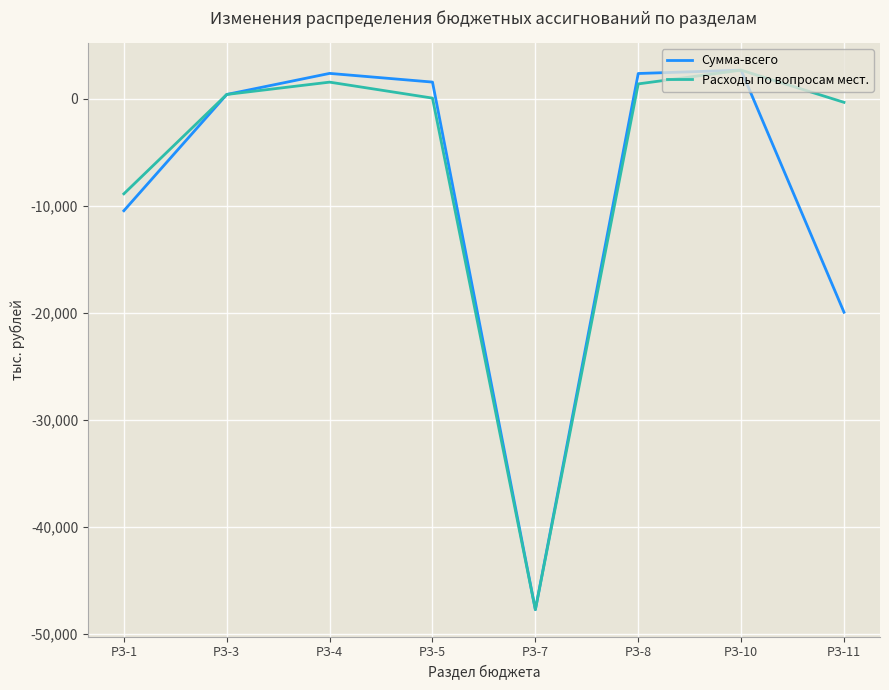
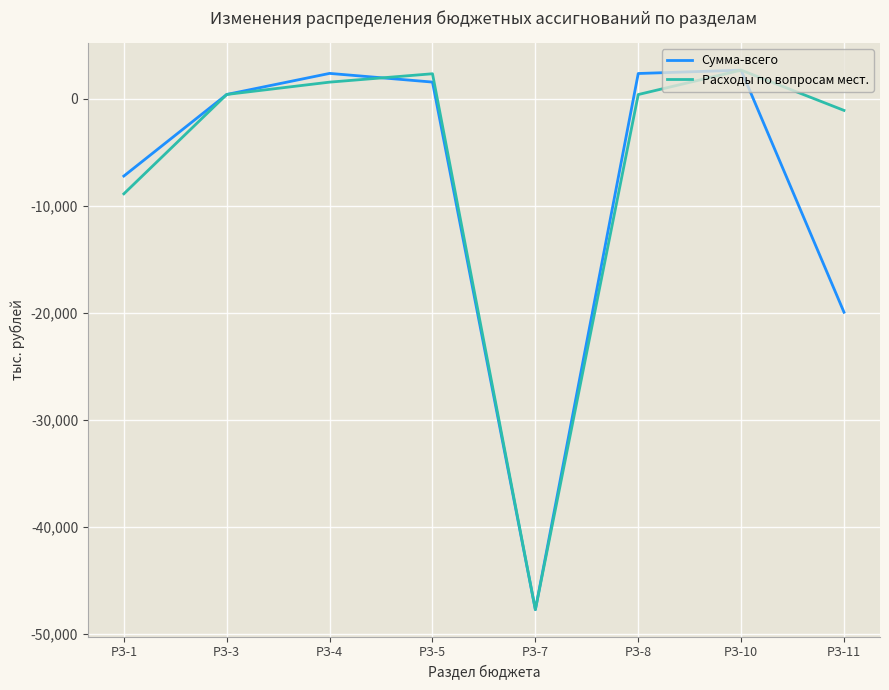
  {
    "Сумма-всего": {
-     "РЗ-1": "-10,500",
+     "РЗ-1": "-7,200",
      "РЗ-4": "2,400",
      "РЗ-5": "1,600",
      "РЗ-8": "2,400",
      "РЗ-11": "-19,900"
    },
    "Расходы по вопросам мест.": {
      "РЗ-1": "-8,900",
      "РЗ-4": "1,600",
-     "РЗ-5": "100",
-     "РЗ-8": "1,400",
-     "РЗ-11": "-300"
+     "РЗ-5": "2,400",
+     "РЗ-8": "400",
+     "РЗ-11": "-1,100"
    }
  }
